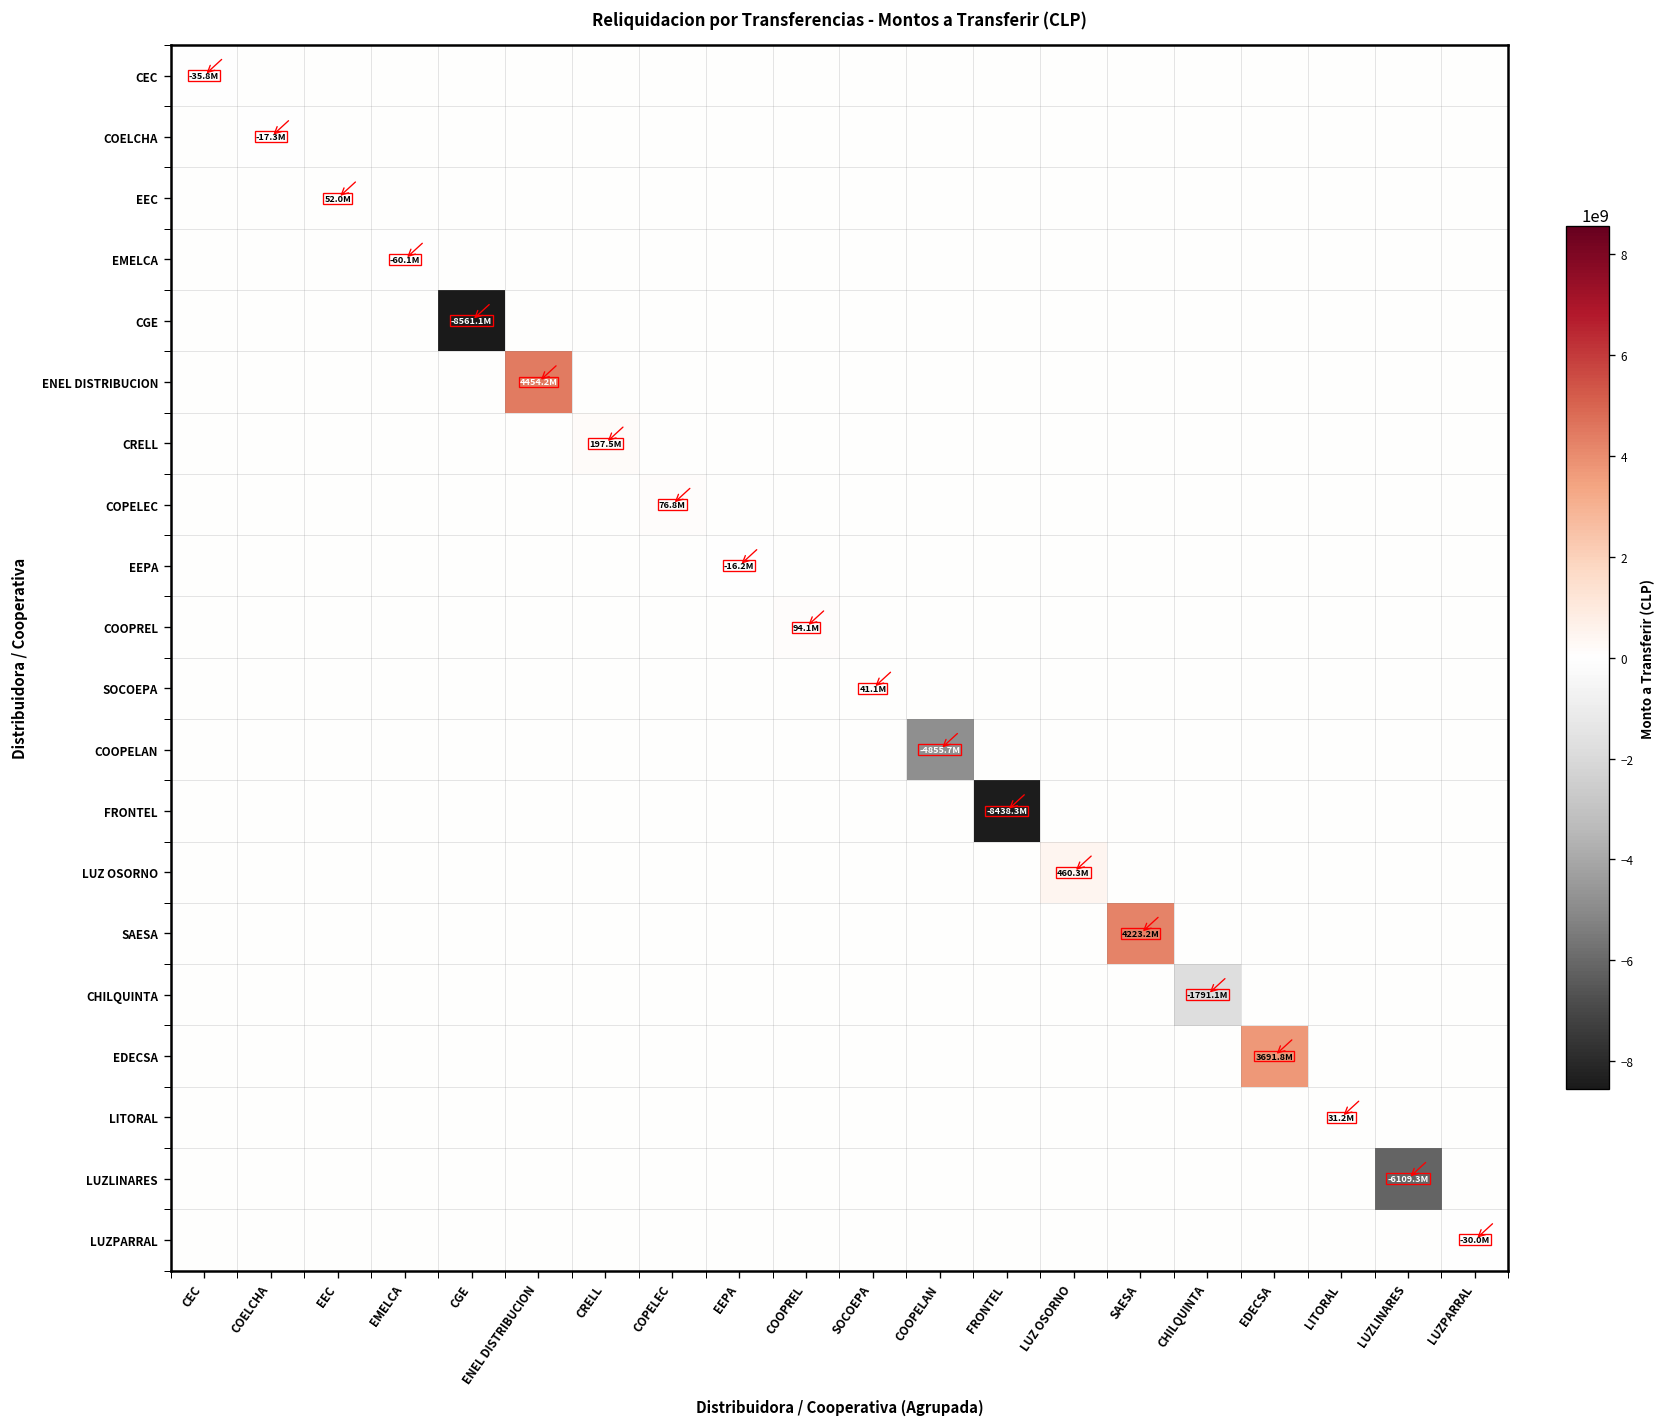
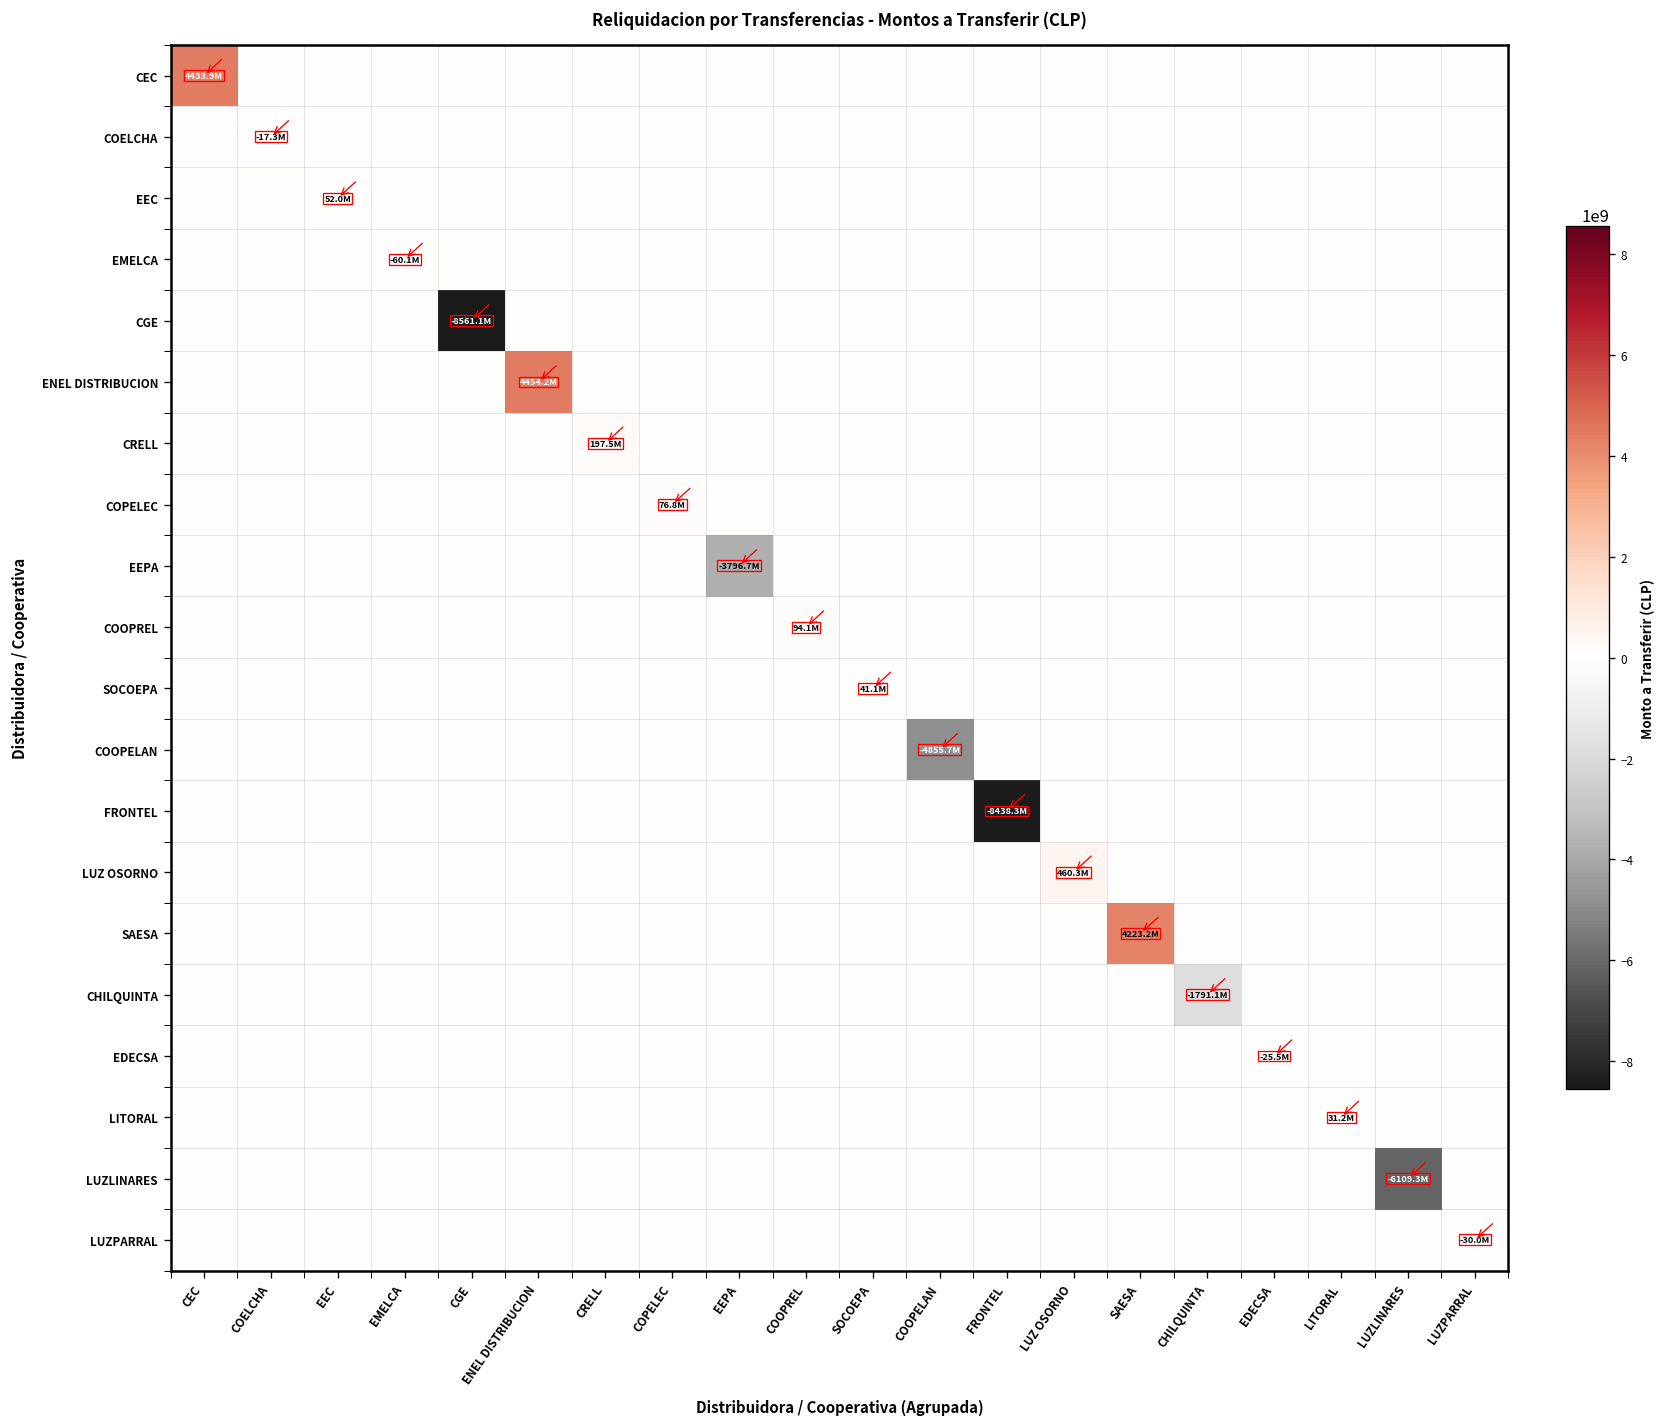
  {
    "CEC": {
-     "CEC": "-35.8M"
+     "CEC": "4433.9M"
    },
    "EEPA": {
-     "EEPA": "-16.2M"
+     "EEPA": "-3796.7M"
    },
    "EDECSA": {
-     "EDECSA": "3691.8M"
+     "EDECSA": "-25.5M"
    }
  }
